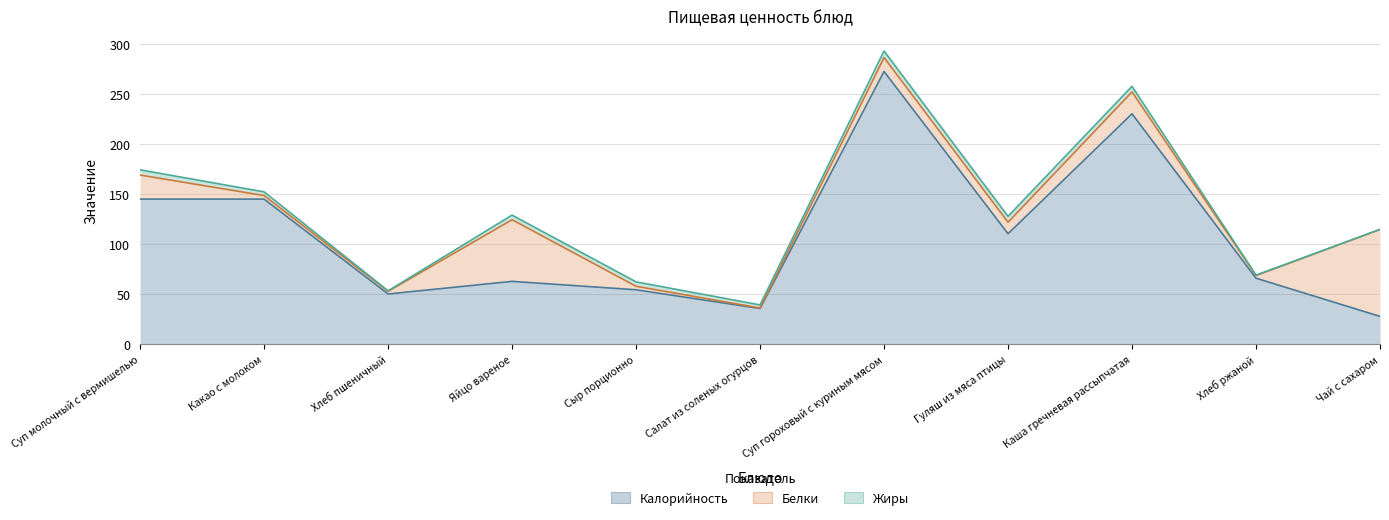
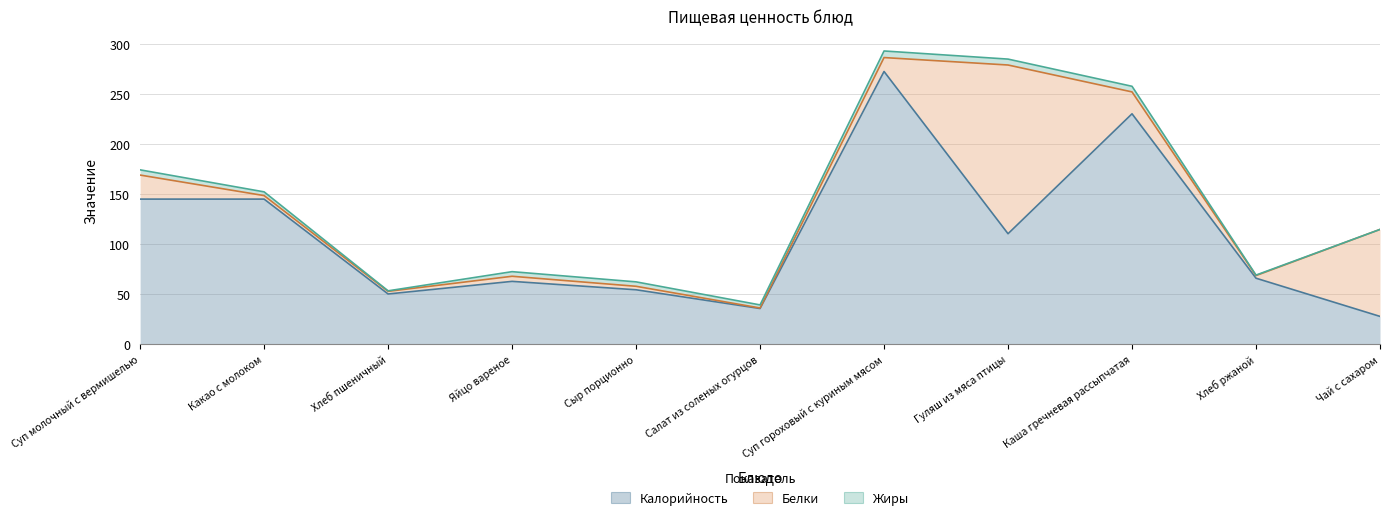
  {
    "Белки": {
      "Суп молочный с вермишелью": 24,
      "Какао с молоком": 4,
-     "Яйцо вареное": 62,
+     "Яйцо вареное": 5,
      "Сыр порционно": 3,
      "Суп гороховый с куриным мясом": 14,
-     "Гуляш из мяса птицы": 12,
+     "Гуляш из мяса птицы": 169,
      "Каша гречневая рассыпчатая": 22
    }
  }
